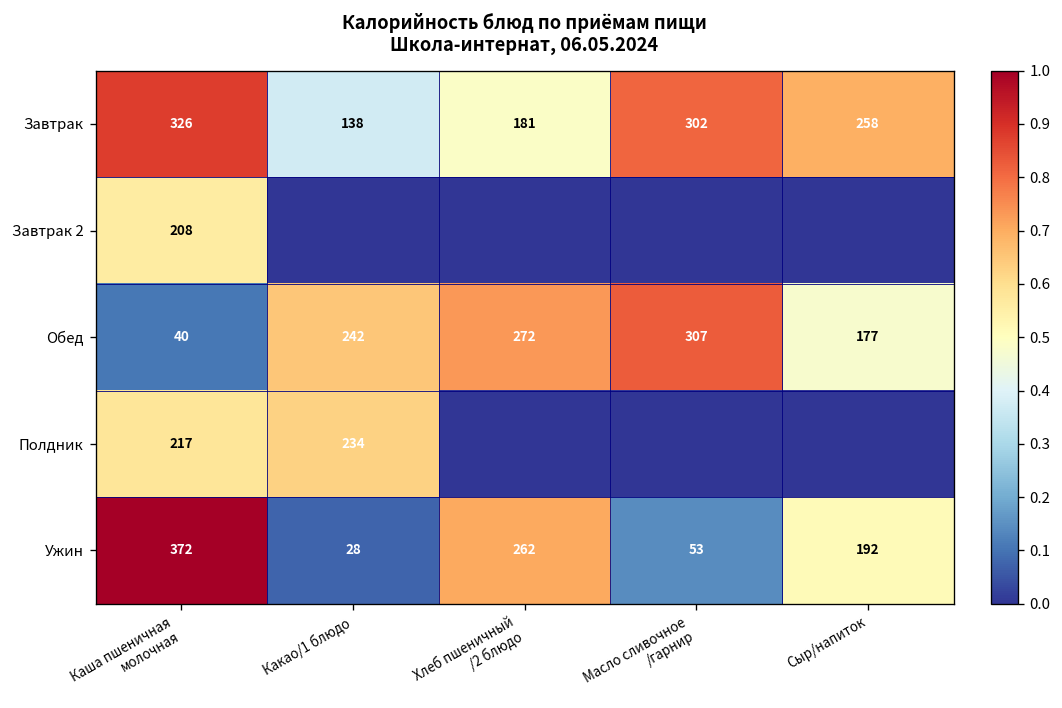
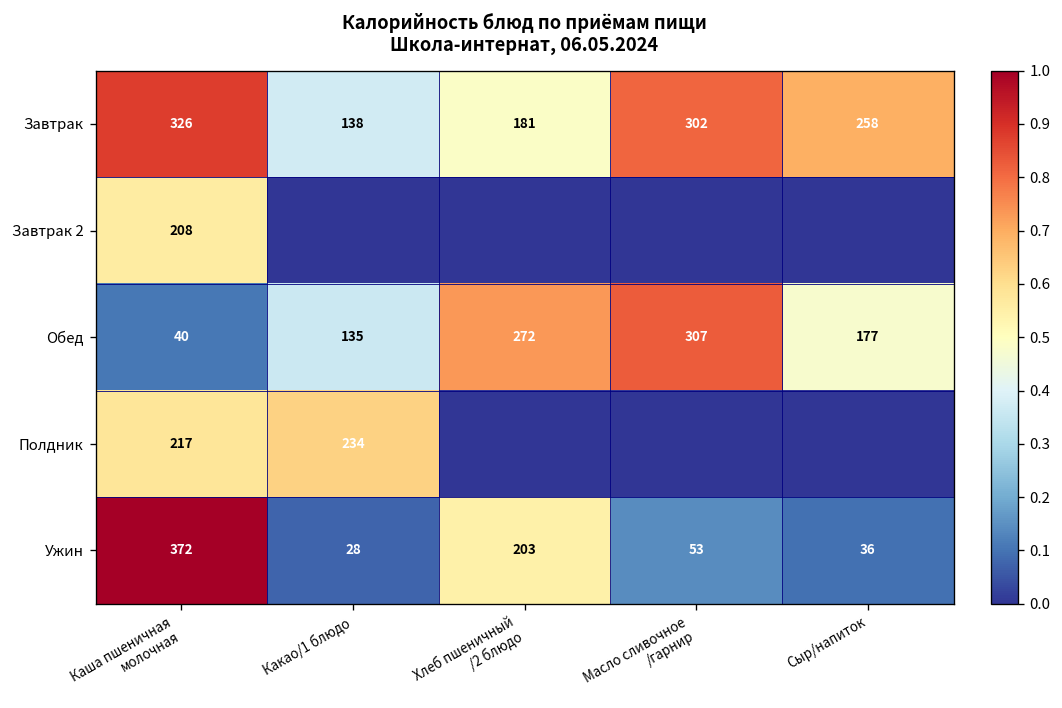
  {
    "Завтрак": {
      "Каша пшеничная молочная": 326,
      "Какао/1 блюдо": 138,
      "Хлеб пшеничный /2 блюдо": 181,
      "Масло сливочное /гарнир": 302,
      "Сыр/напиток": 258
    },
    "Завтрак 2": {
      "Каша пшеничная молочная": 208
    },
    "Обед": {
      "Каша пшеничная молочная": 40,
-     "Какао/1 блюдо": 242,
+     "Какао/1 блюдо": 135,
      "Хлеб пшеничный /2 блюдо": 272,
      "Масло сливочное /гарнир": 307,
      "Сыр/напиток": 177
    },
    "Полдник": {
      "Каша пшеничная молочная": 217,
      "Какао/1 блюдо": 234
    },
    "Ужин": {
      "Каша пшеничная молочная": 372,
      "Какао/1 блюдо": 28,
-     "Хлеб пшеничный /2 блюдо": 262,
+     "Хлеб пшеничный /2 блюдо": 203,
      "Масло сливочное /гарнир": 53,
-     "Сыр/напиток": 192
+     "Сыр/напиток": 36
    }
  }
